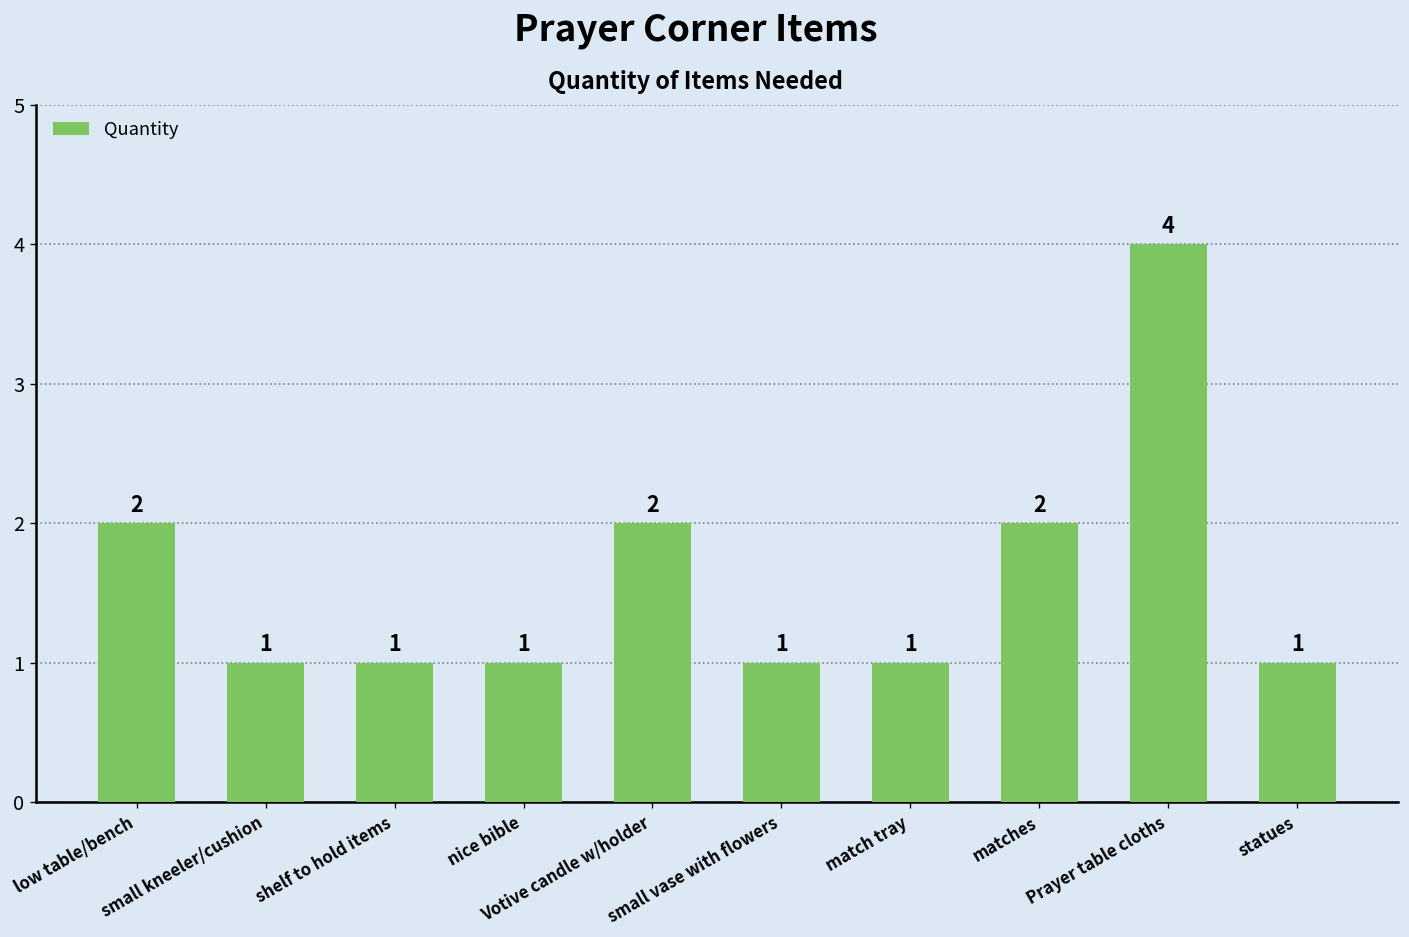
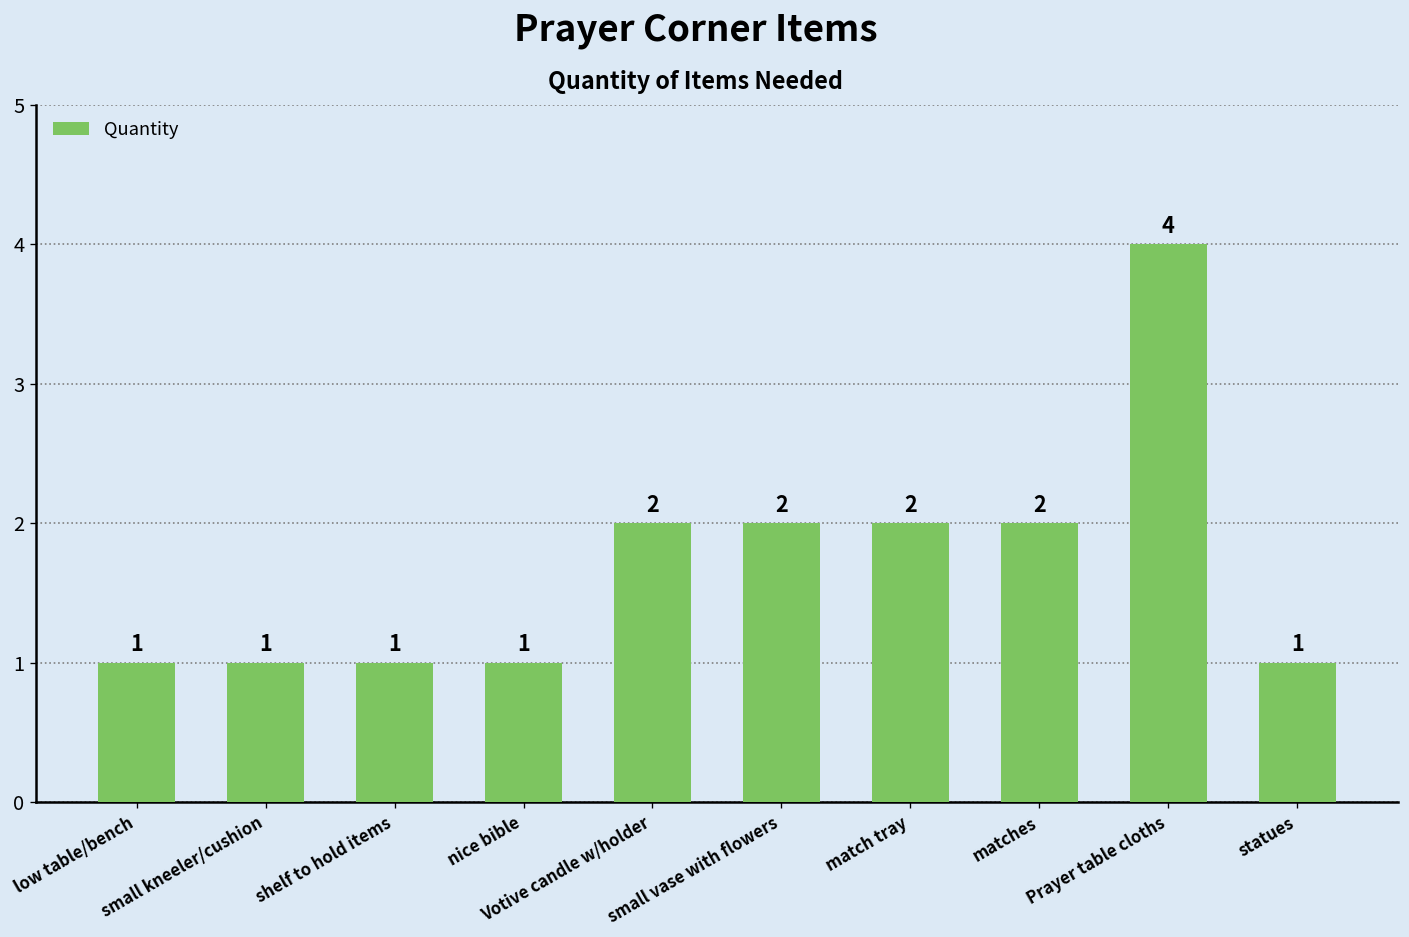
  {
-   "low table/bench": 2,
+   "low table/bench": 1,
    "small kneeler/cushion": 1,
    "shelf to hold items": 1,
    "nice bible": 1,
    "Votive candle w/holder": 2,
-   "small vase with flowers": 1,
-   "match tray": 1,
+   "small vase with flowers": 2,
+   "match tray": 2,
    "matches": 2,
    "Prayer table cloths": 4,
    "statues": 1
  }
